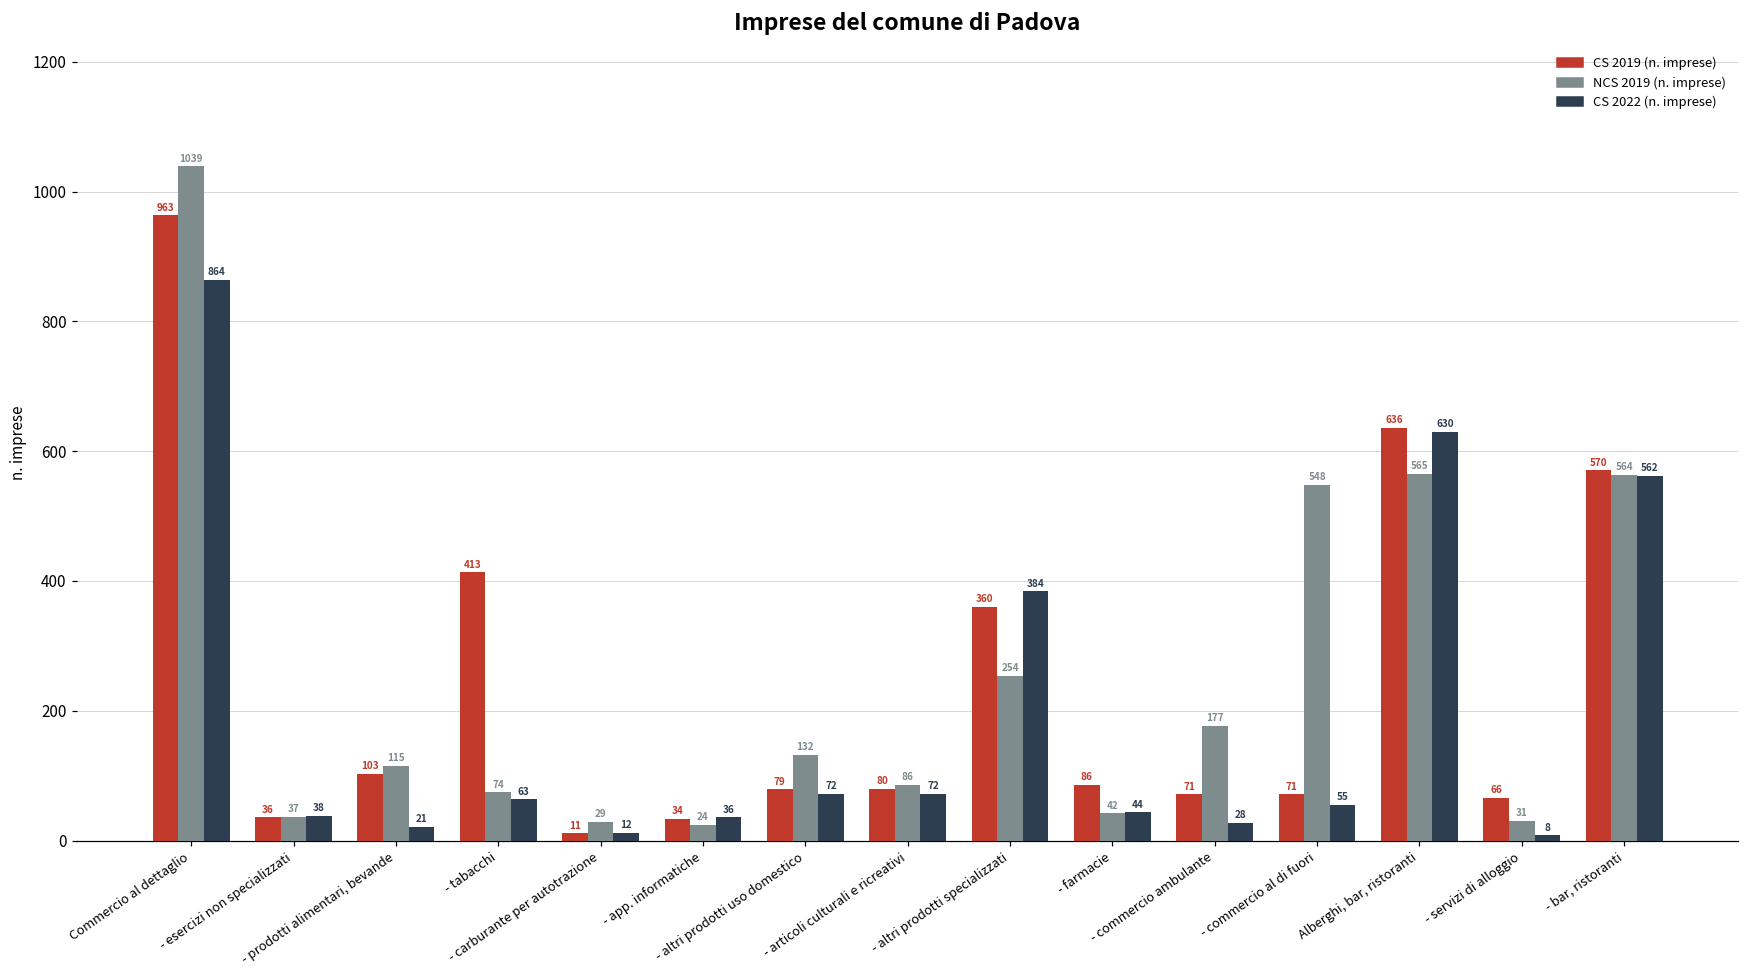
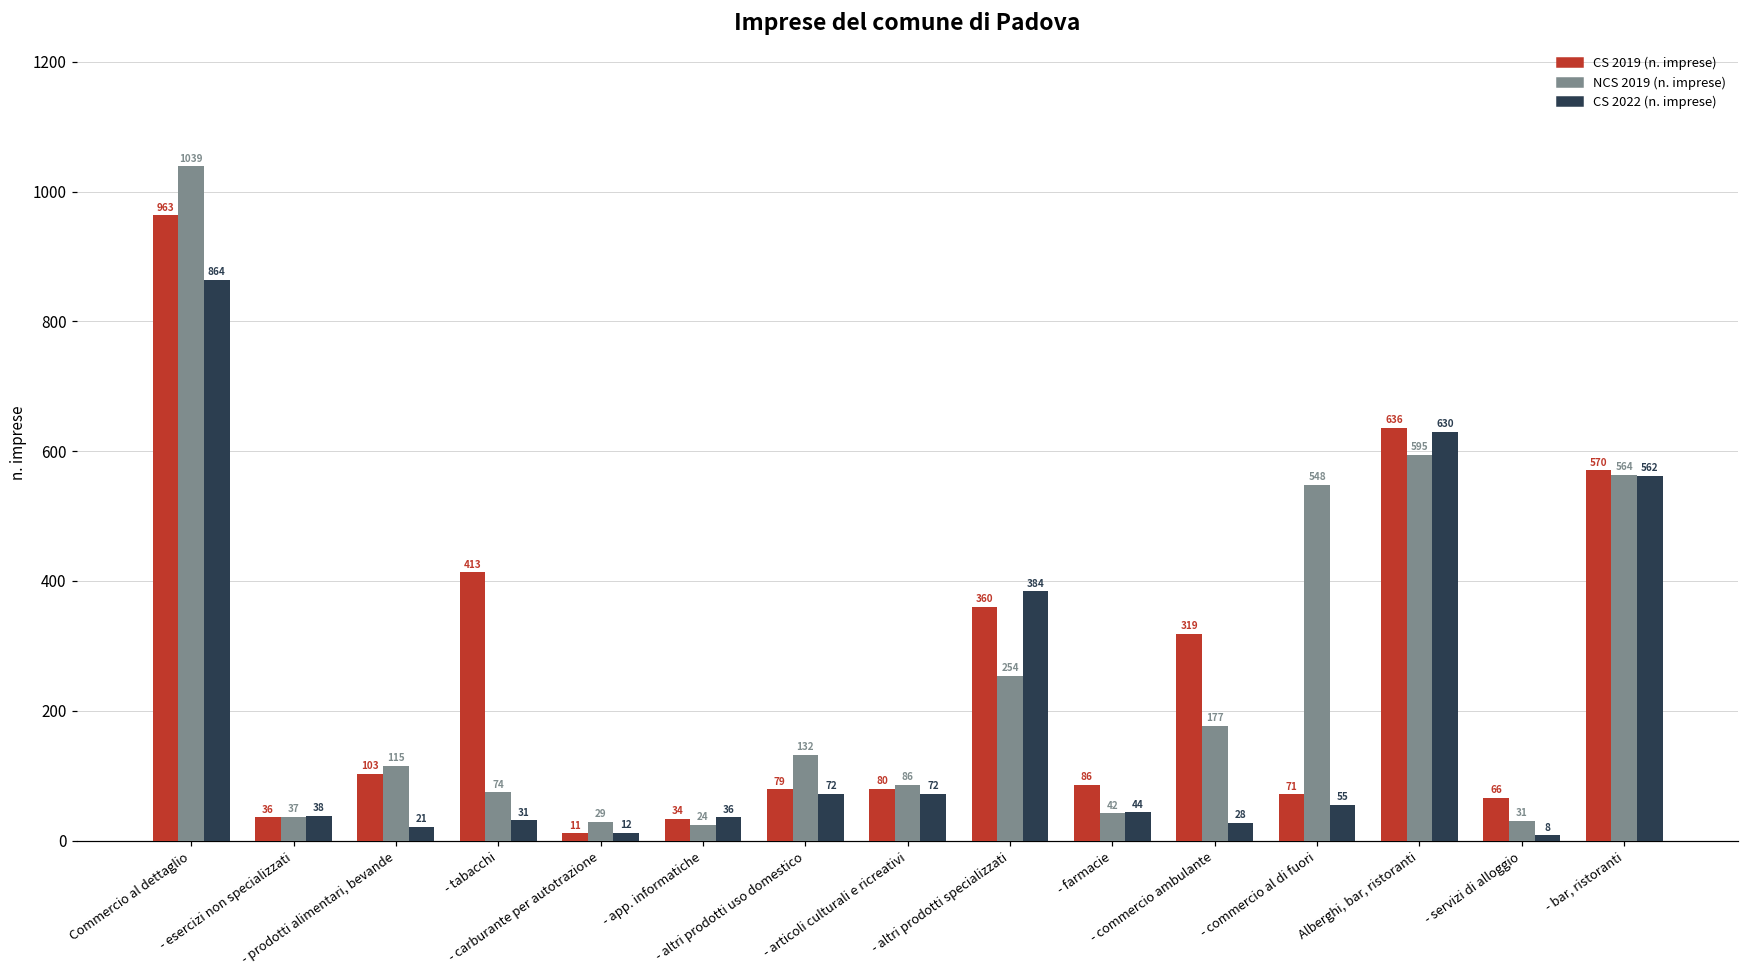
  {
    "CS 2019 (n. imprese)": {
      "Commercio al dettaglio": 963,
      "- esercizi non specializzati": 36,
      "- prodotti alimentari, bevande": 103,
      "- tabacchi": 413,
      "- carburante per autotrazione": 11,
      "- app. informatiche": 34,
      "- altri prodotti uso domestico": 79,
      "- articoli culturali e ricreativi": 80,
      "- altri prodotti specializzati": 360,
      "- farmacie": 86,
-     "- commercio ambulante": 71,
+     "- commercio ambulante": 319,
      "- commercio al di fuori": 71,
      "Alberghi, bar, ristoranti": 636,
      "- servizi di alloggio": 66,
      "- bar, ristoranti": 570
    },
    "NCS 2019 (n. imprese)": {
      "Commercio al dettaglio": 1039,
      "- esercizi non specializzati": 37,
      "- prodotti alimentari, bevande": 115,
      "- tabacchi": 74,
      "- carburante per autotrazione": 29,
      "- app. informatiche": 24,
      "- altri prodotti uso domestico": 132,
      "- articoli culturali e ricreativi": 86,
      "- altri prodotti specializzati": 254,
      "- farmacie": 42,
      "- commercio ambulante": 177,
      "- commercio al di fuori": 548,
-     "Alberghi, bar, ristoranti": 565,
+     "Alberghi, bar, ristoranti": 595,
      "- servizi di alloggio": 31,
      "- bar, ristoranti": 564
    },
    "CS 2022 (n. imprese)": {
      "Commercio al dettaglio": 864,
      "- esercizi non specializzati": 38,
      "- prodotti alimentari, bevande": 21,
-     "- tabacchi": 63,
+     "- tabacchi": 31,
      "- carburante per autotrazione": 12,
      "- app. informatiche": 36,
      "- altri prodotti uso domestico": 72,
      "- articoli culturali e ricreativi": 72,
      "- altri prodotti specializzati": 384,
      "- farmacie": 44,
      "- commercio ambulante": 28,
      "- commercio al di fuori": 55,
      "Alberghi, bar, ristoranti": 630,
      "- servizi di alloggio": 8,
      "- bar, ristoranti": 562
    }
  }
